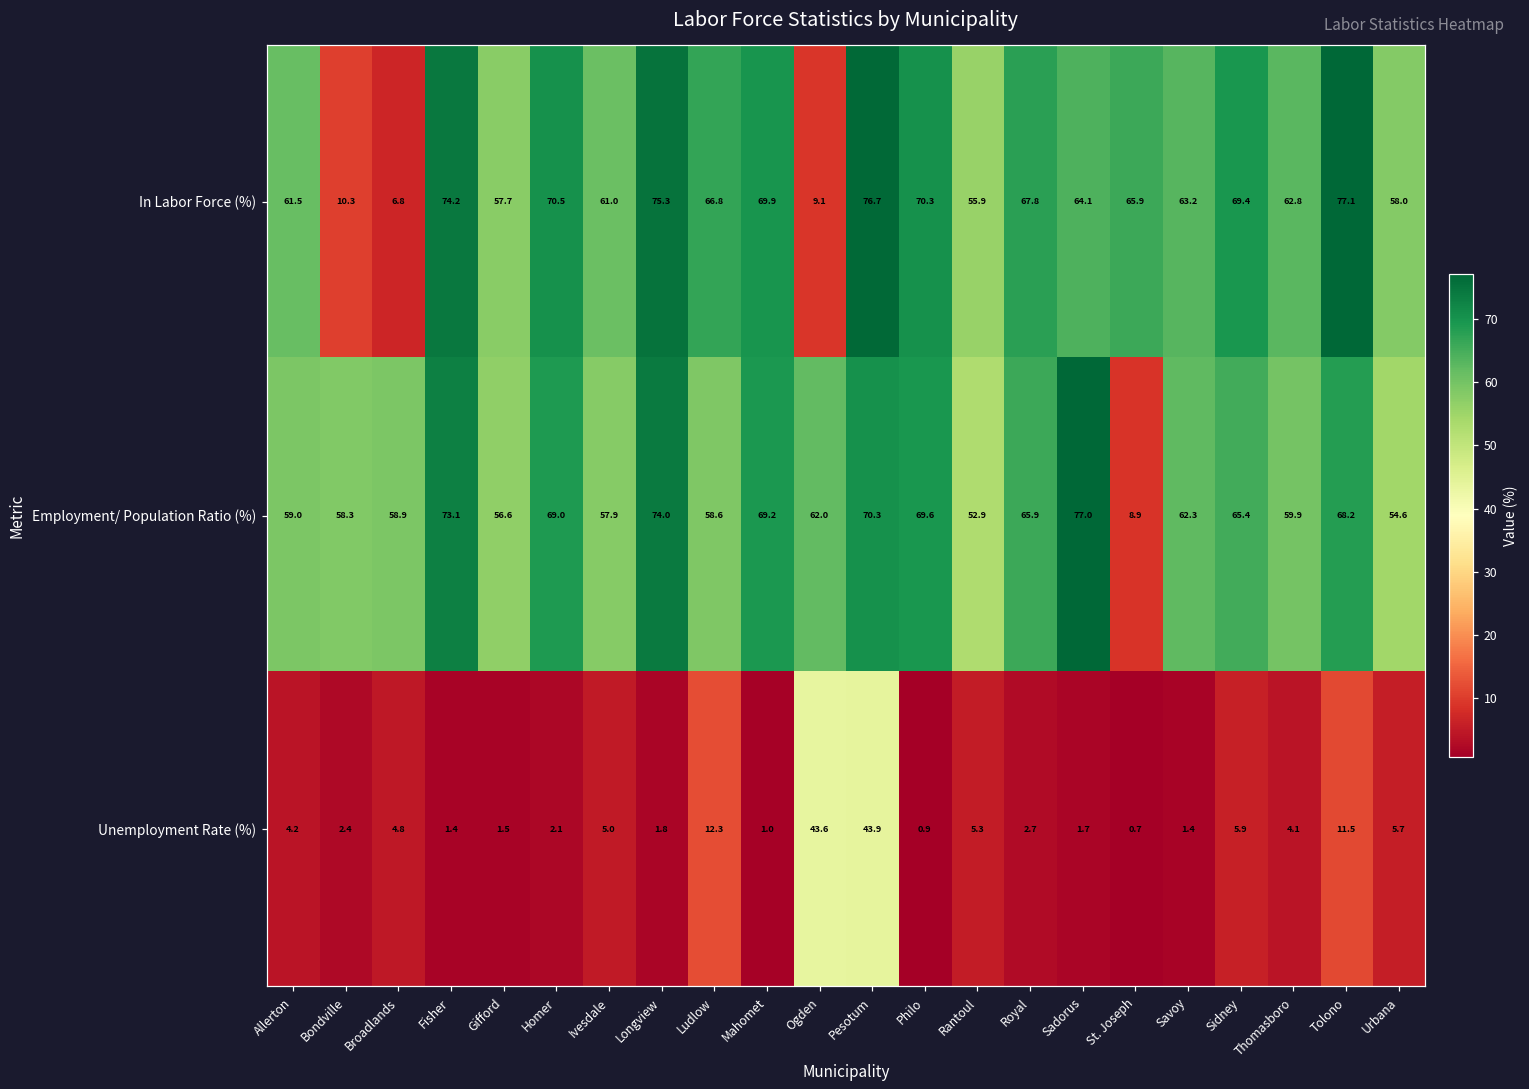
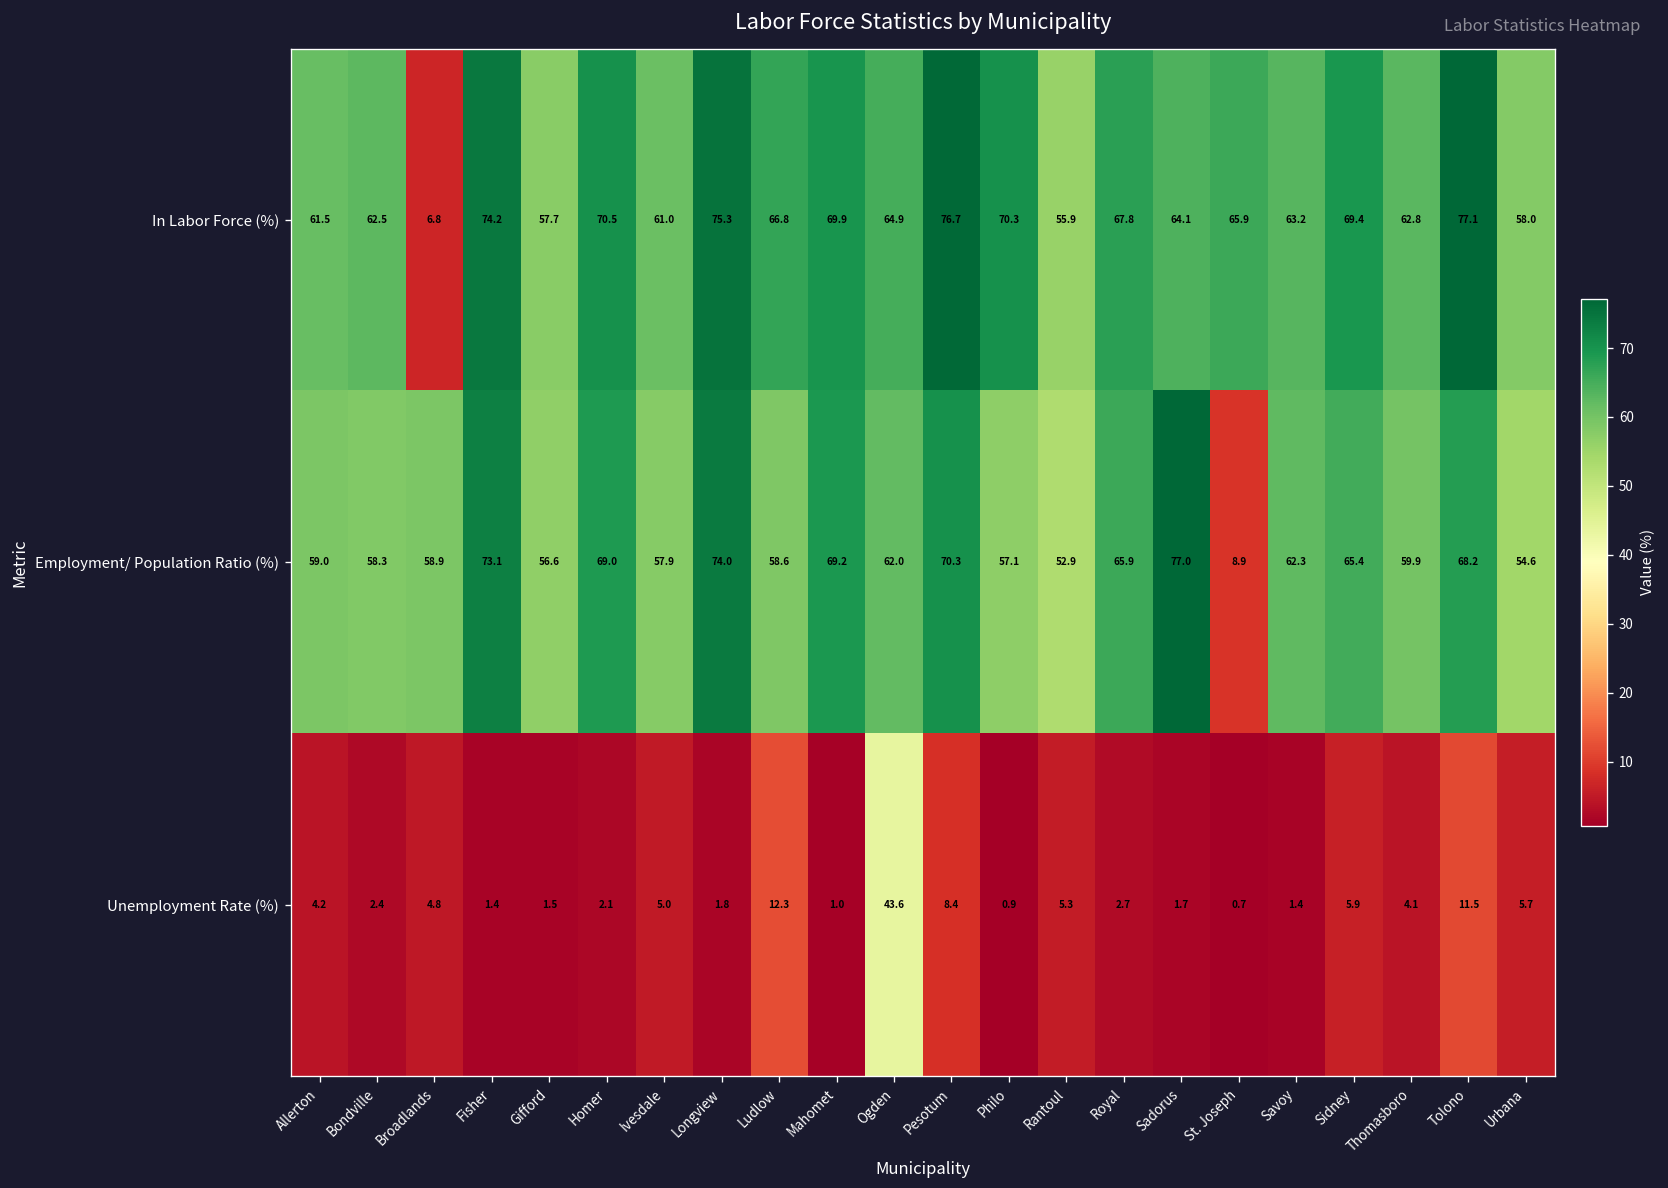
  {
    "In Labor Force (%)": {
      "Allerton": 61.5,
-     "Bondville": 10.3,
+     "Bondville": 62.5,
      "Broadlands": 6.8,
      "Fisher": 74.2,
      "Gifford": 57.7,
      "Homer": 70.5,
      "Ivesdale": 61.0,
      "Longview": 75.3,
      "Ludlow": 66.8,
      "Mahomet": 69.9,
-     "Ogden": 9.1,
+     "Ogden": 64.9,
      "Pesotum": 76.7,
      "Philo": 70.3,
      "Rantoul": 55.9,
      "Royal": 67.8,
      "Sadorus": 64.1,
      "St. Joseph": 65.9,
      "Savoy": 63.2,
      "Sidney": 69.4,
      "Thomasboro": 62.8,
      "Tolono": 77.1,
      "Urbana": 58.0
    },
    "Employment/ Population Ratio (%)": {
      "Allerton": 59.0,
      "Bondville": 58.3,
      "Broadlands": 58.9,
      "Fisher": 73.1,
      "Gifford": 56.6,
      "Homer": 69.0,
      "Ivesdale": 57.9,
      "Longview": 74.0,
      "Ludlow": 58.6,
      "Mahomet": 69.2,
      "Ogden": 62.0,
      "Pesotum": 70.3,
-     "Philo": 69.6,
+     "Philo": 57.1,
      "Rantoul": 52.9,
      "Royal": 65.9,
      "Sadorus": 77.0,
      "St. Joseph": 8.9,
      "Savoy": 62.3,
      "Sidney": 65.4,
      "Thomasboro": 59.9,
      "Tolono": 68.2,
      "Urbana": 54.6
    },
    "Unemployment Rate (%)": {
      "Allerton": 4.2,
      "Bondville": 2.4,
      "Broadlands": 4.8,
      "Fisher": 1.4,
      "Gifford": 1.5,
      "Homer": 2.1,
      "Ivesdale": 5.0,
      "Longview": 1.8,
      "Ludlow": 12.3,
      "Mahomet": 1.0,
      "Ogden": 43.6,
-     "Pesotum": 43.9,
+     "Pesotum": 8.4,
      "Philo": 0.9,
      "Rantoul": 5.3,
      "Royal": 2.7,
      "Sadorus": 1.7,
      "St. Joseph": 0.7,
      "Savoy": 1.4,
      "Sidney": 5.9,
      "Thomasboro": 4.1,
      "Tolono": 11.5,
      "Urbana": 5.7
    }
  }
